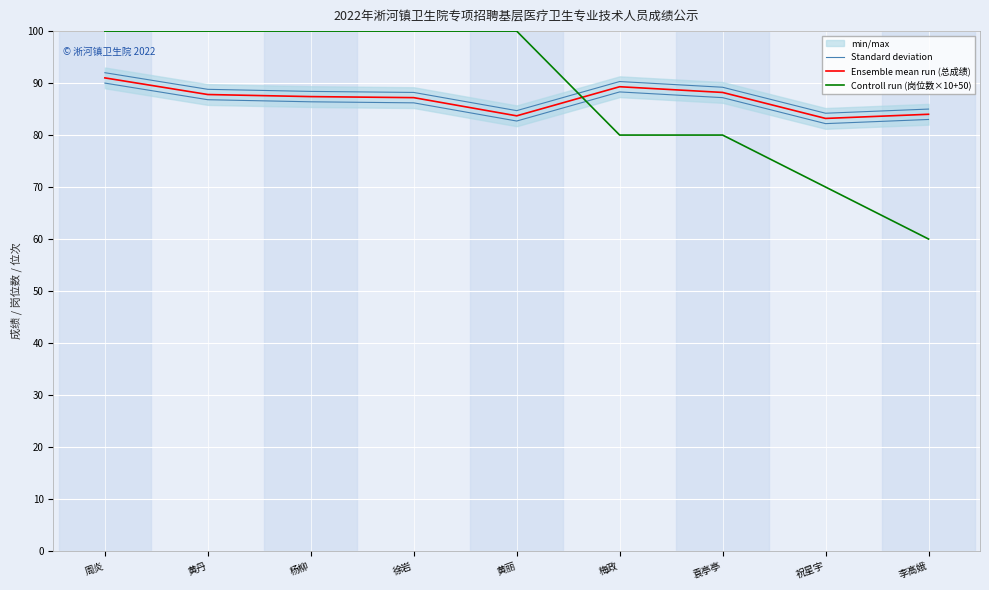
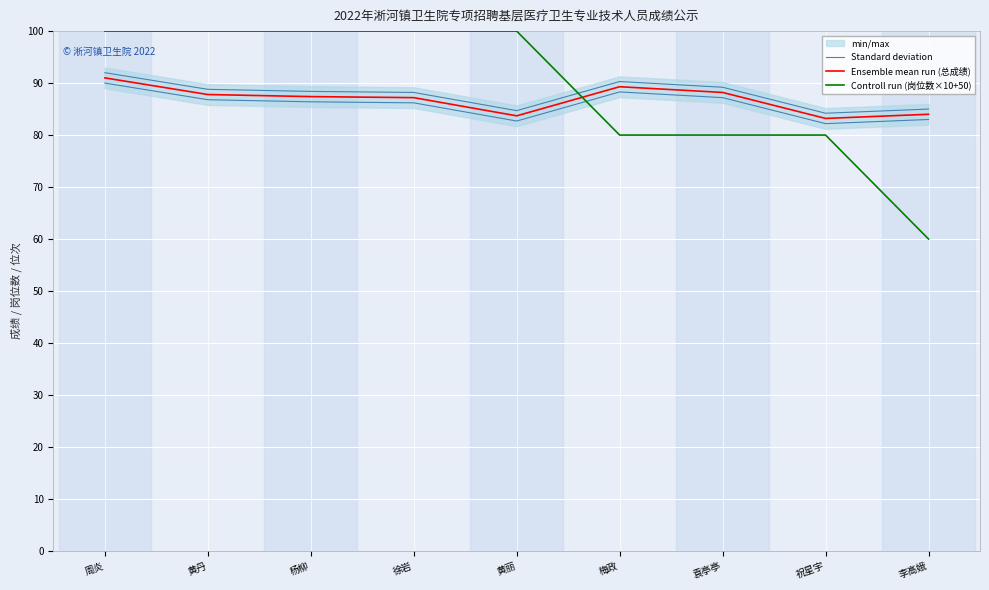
  {
    "Ensemble mean run (总成绩)": {
      "周炎": 91,
      "黄丹": 88,
      "杨柳": 87,
      "徐岩": 87,
      "黄丽": 84,
      "梅政": 89,
      "袁亭亭": 88,
      "祝星宇": 83,
      "李高娥": 84
    },
    "Controll run (岗位数×10+50)": {
      "周炎": 100,
      "黄丹": 100,
      "杨柳": 100,
      "徐岩": 100,
      "黄丽": 100,
      "梅政": 80,
      "袁亭亭": 80,
-     "祝星宇": 70,
+     "祝星宇": 80,
      "李高娥": 60
    }
  }
